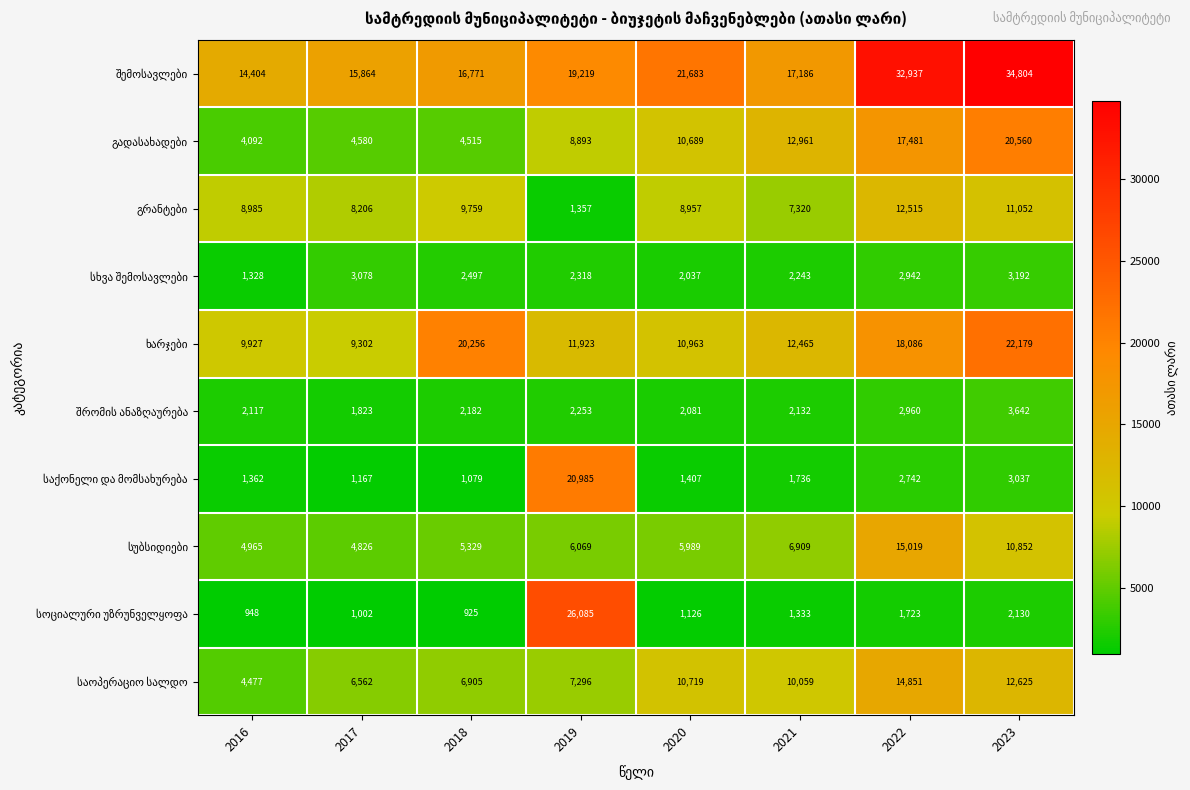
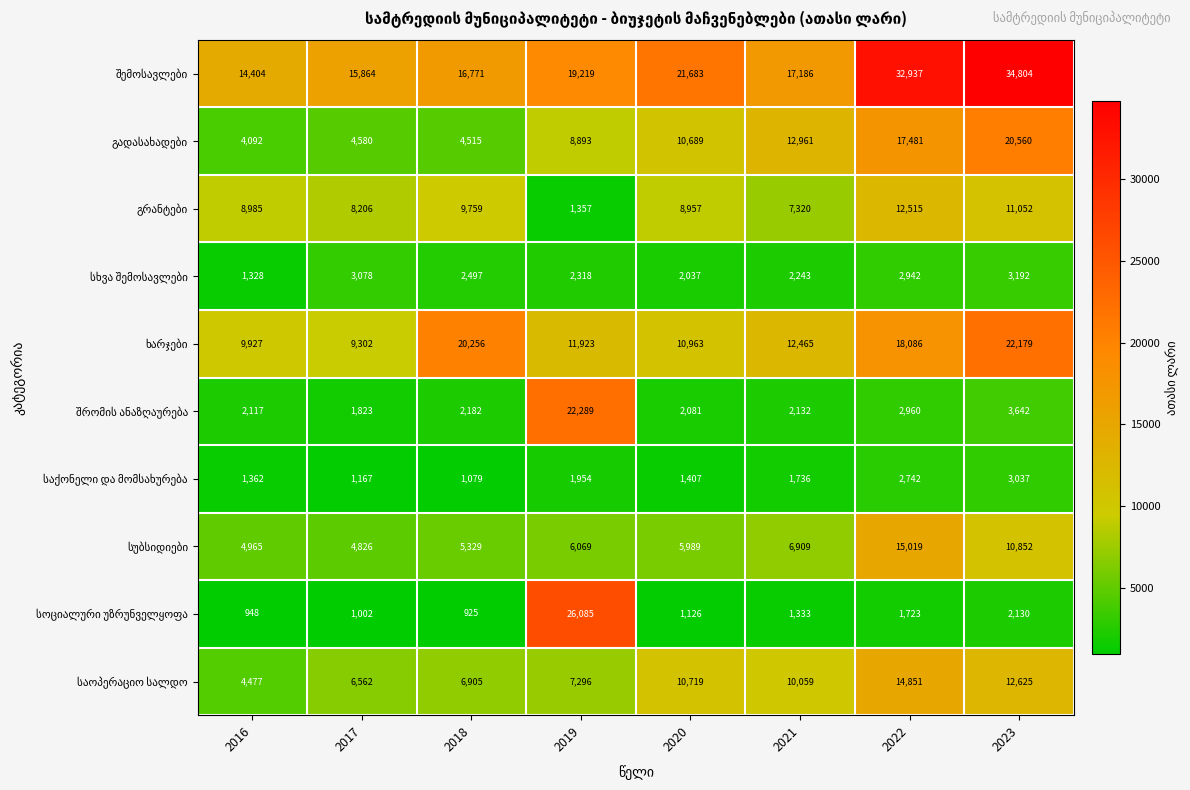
  {
    "შემოსავლები": {
      "2016": "14,404",
      "2017": "15,864",
      "2018": "16,771",
      "2019": "19,219",
      "2020": "21,683",
      "2021": "17,186",
      "2022": "32,937",
      "2023": "34,804"
    },
    "გადასახადები": {
      "2016": "4,092",
      "2017": "4,580",
      "2018": "4,515",
      "2019": "8,893",
      "2020": "10,689",
      "2021": "12,961",
      "2022": "17,481",
      "2023": "20,560"
    },
    "გრანტები": {
      "2016": "8,985",
      "2017": "8,206",
      "2018": "9,759",
      "2019": "1,357",
      "2020": "8,957",
      "2021": "7,320",
      "2022": "12,515",
      "2023": "11,052"
    },
    "სხვა შემოსავლები": {
      "2016": "1,328",
      "2017": "3,078",
      "2018": "2,497",
      "2019": "2,318",
      "2020": "2,037",
      "2021": "2,243",
      "2022": "2,942",
      "2023": "3,192"
    },
    "ხარჯები": {
      "2016": "9,927",
      "2017": "9,302",
      "2018": "20,256",
      "2019": "11,923",
      "2020": "10,963",
      "2021": "12,465",
      "2022": "18,086",
      "2023": "22,179"
    },
    "შრომის ანაზღაურება": {
      "2016": "2,117",
      "2017": "1,823",
      "2018": "2,182",
-     "2019": "2,253",
+     "2019": "22,289",
      "2020": "2,081",
      "2021": "2,132",
      "2022": "2,960",
      "2023": "3,642"
    },
    "საქონელი და მომსახურება": {
      "2016": "1,362",
      "2017": "1,167",
      "2018": "1,079",
-     "2019": "20,985",
+     "2019": "1,954",
      "2020": "1,407",
      "2021": "1,736",
      "2022": "2,742",
      "2023": "3,037"
    },
    "სუბსიდიები": {
      "2016": "4,965",
      "2017": "4,826",
      "2018": "5,329",
      "2019": "6,069",
      "2020": "5,989",
      "2021": "6,909",
      "2022": "15,019",
      "2023": "10,852"
    },
    "სოციალური უზრუნველყოფა": {
      "2016": "948",
      "2017": "1,002",
      "2018": "925",
      "2019": "26,085",
      "2020": "1,126",
      "2021": "1,333",
      "2022": "1,723",
      "2023": "2,130"
    },
    "საოპერაციო სალდო": {
      "2016": "4,477",
      "2017": "6,562",
      "2018": "6,905",
      "2019": "7,296",
      "2020": "10,719",
      "2021": "10,059",
      "2022": "14,851",
      "2023": "12,625"
    }
  }
